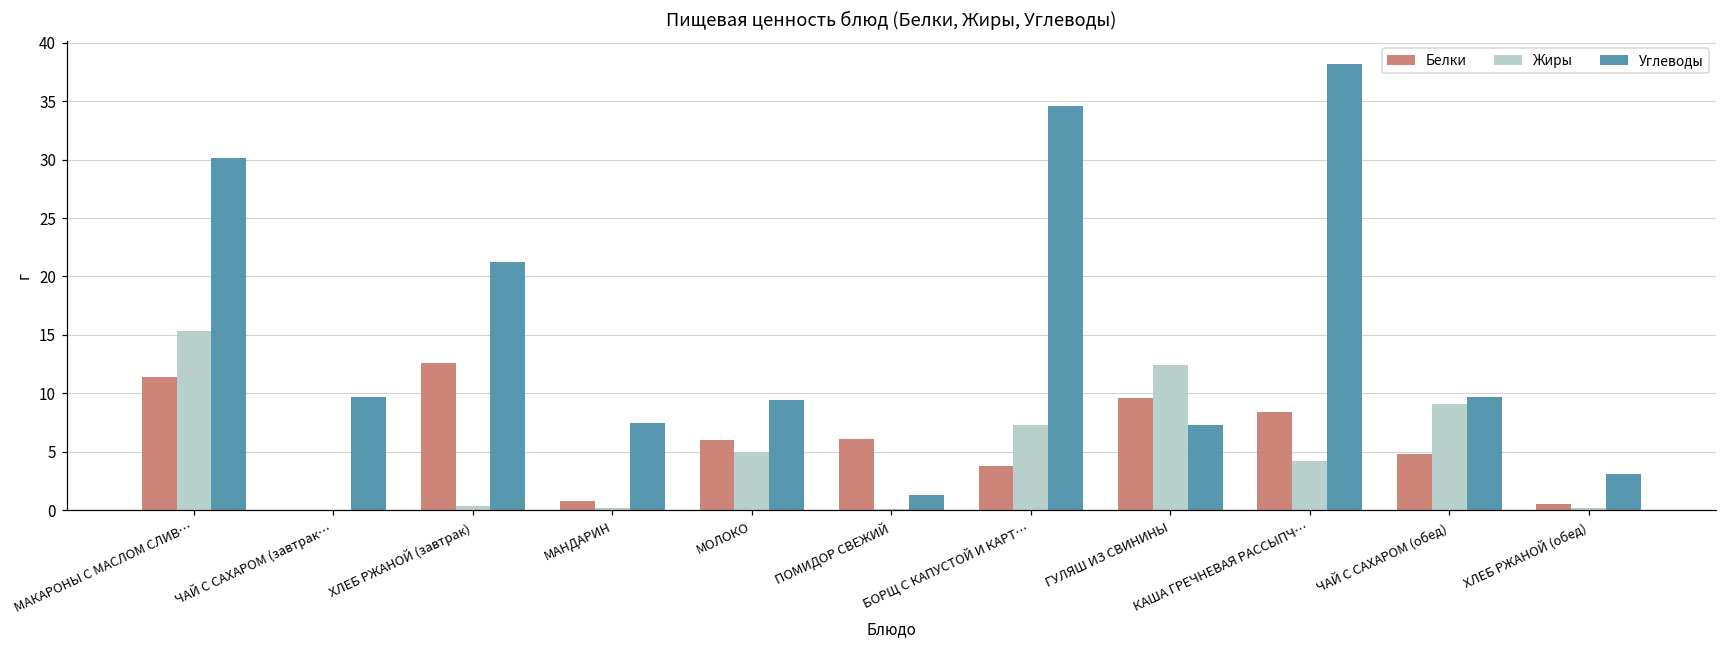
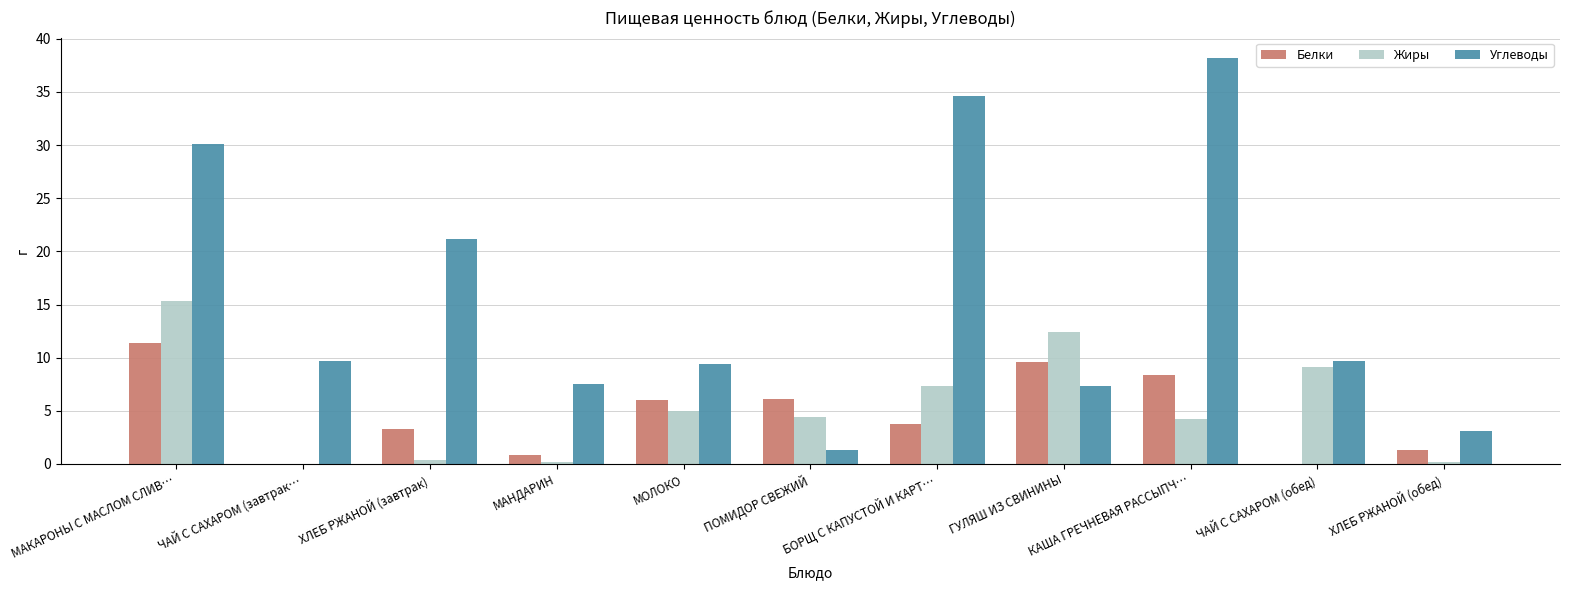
  {
    "Белки": {
      "МАКАРОНЫ С МАСЛОМ СЛИВ…": 11.4,
      "ЧАЙ С САХАРОМ (завтрак…": 0.0,
-     "ХЛЕБ РЖАНОЙ (завтрак)": 12.6,
+     "ХЛЕБ РЖАНОЙ (завтрак)": 3.3,
      "МАНДАРИН": 0.8,
      "МОЛОКО": 6.0,
      "ПОМИДОР СВЕЖИЙ": 6.1,
      "БОРЩ С КАПУСТОЙ И КАРТ…": 3.8,
      "ГУЛЯШ ИЗ СВИНИНЫ": 9.6,
      "КАША ГРЕЧНЕВАЯ РАССЫПЧ…": 8.4,
-     "ЧАЙ С САХАРОМ (обед)": 4.8,
-     "ХЛЕБ РЖАНОЙ (обед)": 0.5
+     "ЧАЙ С САХАРОМ (обед)": 0.0,
+     "ХЛЕБ РЖАНОЙ (обед)": 1.3
    },
    "Жиры": {
      "МАКАРОНЫ С МАСЛОМ СЛИВ…": 15.3,
      "ЧАЙ С САХАРОМ (завтрак…": 0.0,
      "ХЛЕБ РЖАНОЙ (завтрак)": 0.4,
      "МОЛОКО": 5.0,
-     "ПОМИДОР СВЕЖИЙ": 0.1,
+     "ПОМИДОР СВЕЖИЙ": 4.4,
      "БОРЩ С КАПУСТОЙ И КАРТ…": 7.3,
      "ГУЛЯШ ИЗ СВИНИНЫ": 12.4,
      "КАША ГРЕЧНЕВАЯ РАССЫПЧ…": 4.2,
      "ЧАЙ С САХАРОМ (обед)": 9.1
    },
    "Углеводы": {
      "МАКАРОНЫ С МАСЛОМ СЛИВ…": 30.1,
      "ЧАЙ С САХАРОМ (завтрак…": 9.7,
      "ХЛЕБ РЖАНОЙ (завтрак)": 21.2,
      "МАНДАРИН": 7.5,
      "МОЛОКО": 9.4,
      "ПОМИДОР СВЕЖИЙ": 1.3,
      "БОРЩ С КАПУСТОЙ И КАРТ…": 34.6,
      "ГУЛЯШ ИЗ СВИНИНЫ": 7.3,
      "КАША ГРЕЧНЕВАЯ РАССЫПЧ…": 38.2,
      "ЧАЙ С САХАРОМ (обед)": 9.7,
      "ХЛЕБ РЖАНОЙ (обед)": 3.1
    }
  }
